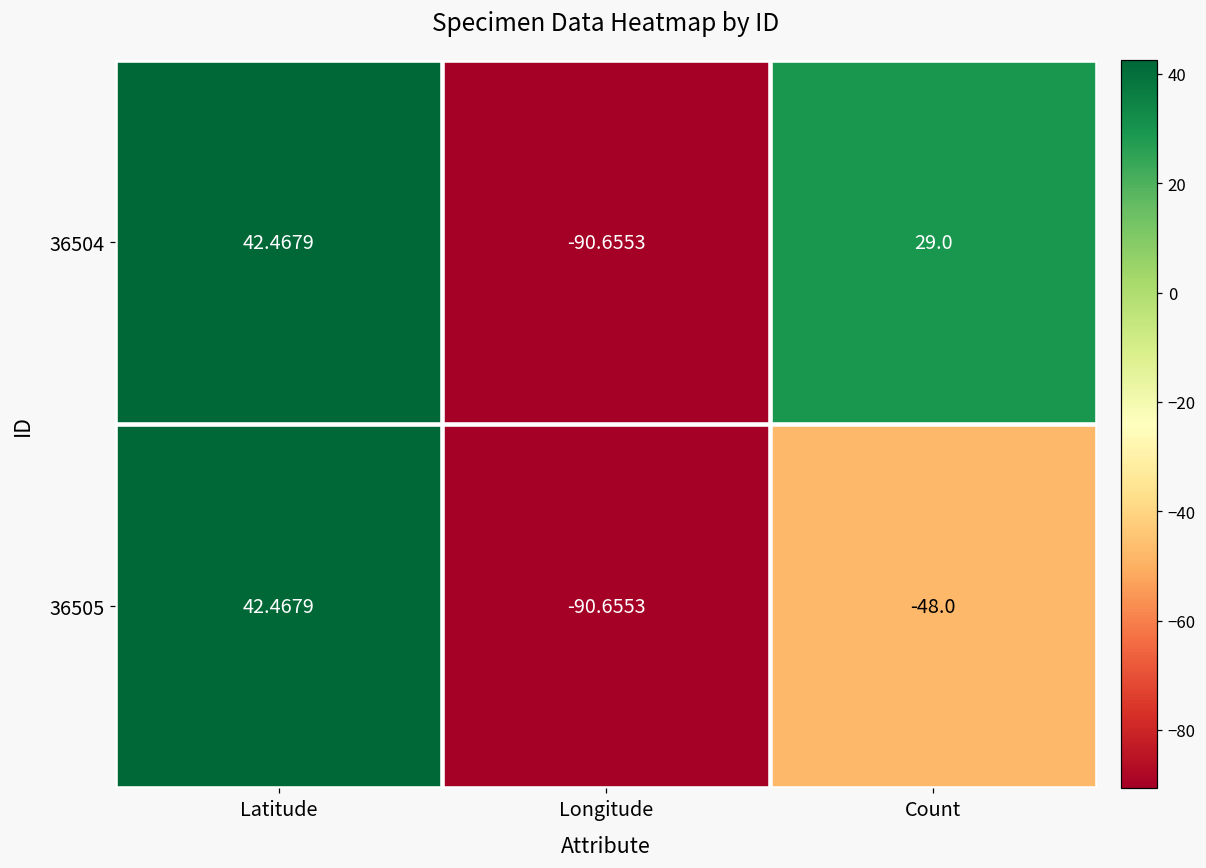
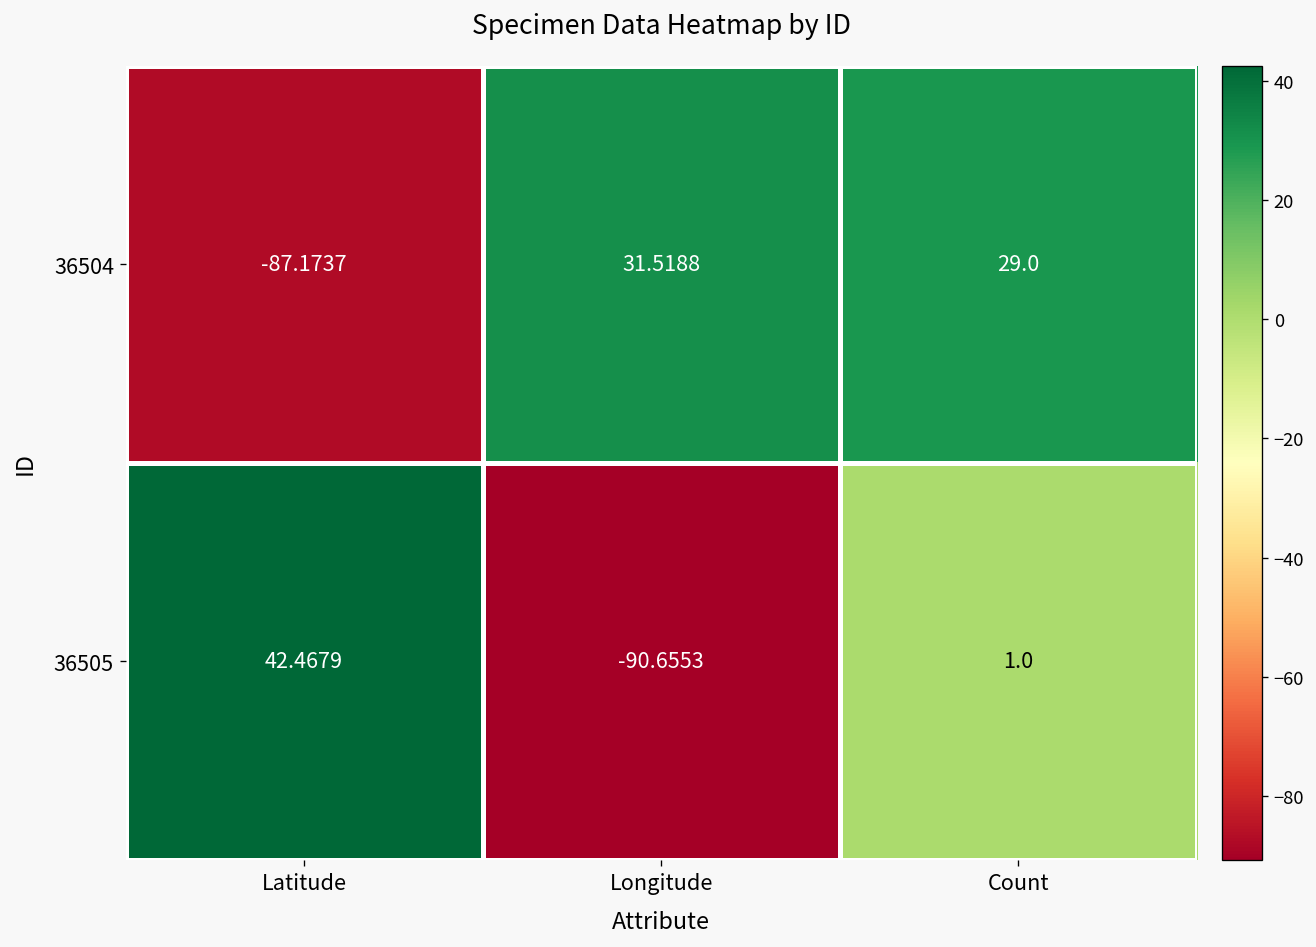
  {
    "36504": {
-     "Latitude": 42.4679,
-     "Longitude": -90.6553,
+     "Latitude": -87.1737,
+     "Longitude": 31.5188,
      "Count": 29.0
    },
    "36505": {
      "Latitude": 42.4679,
      "Longitude": -90.6553,
-     "Count": -48.0
+     "Count": 1.0
    }
  }
